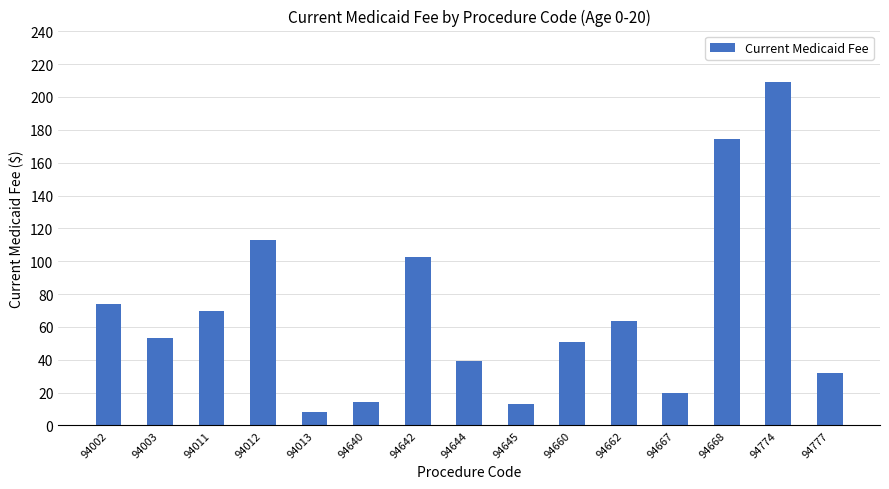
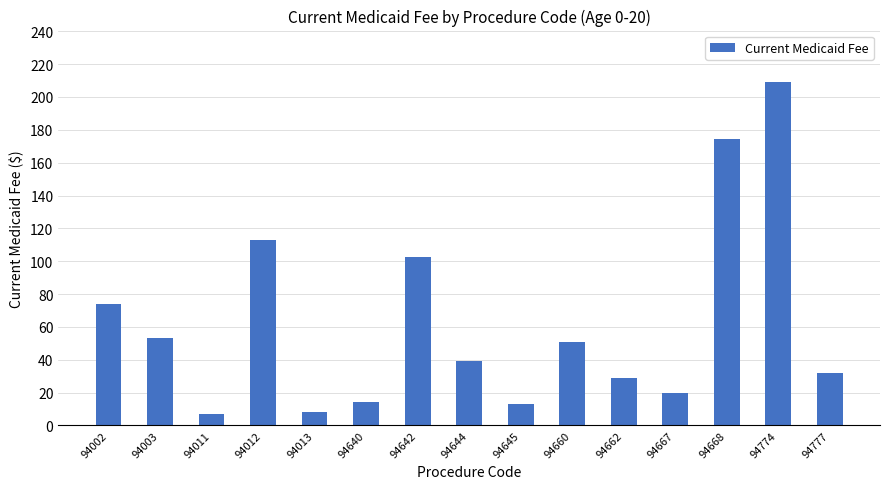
  {
    "94002": 74,
    "94003": 53,
-   "94011": 70,
+   "94011": 7,
    "94012": 113,
    "94013": 8,
    "94640": 14,
    "94642": 102,
    "94644": 39,
    "94645": 13,
    "94660": 51,
-   "94662": 63,
+   "94662": 29,
    "94667": 20,
    "94668": 174,
    "94774": 209,
    "94777": 32
  }
